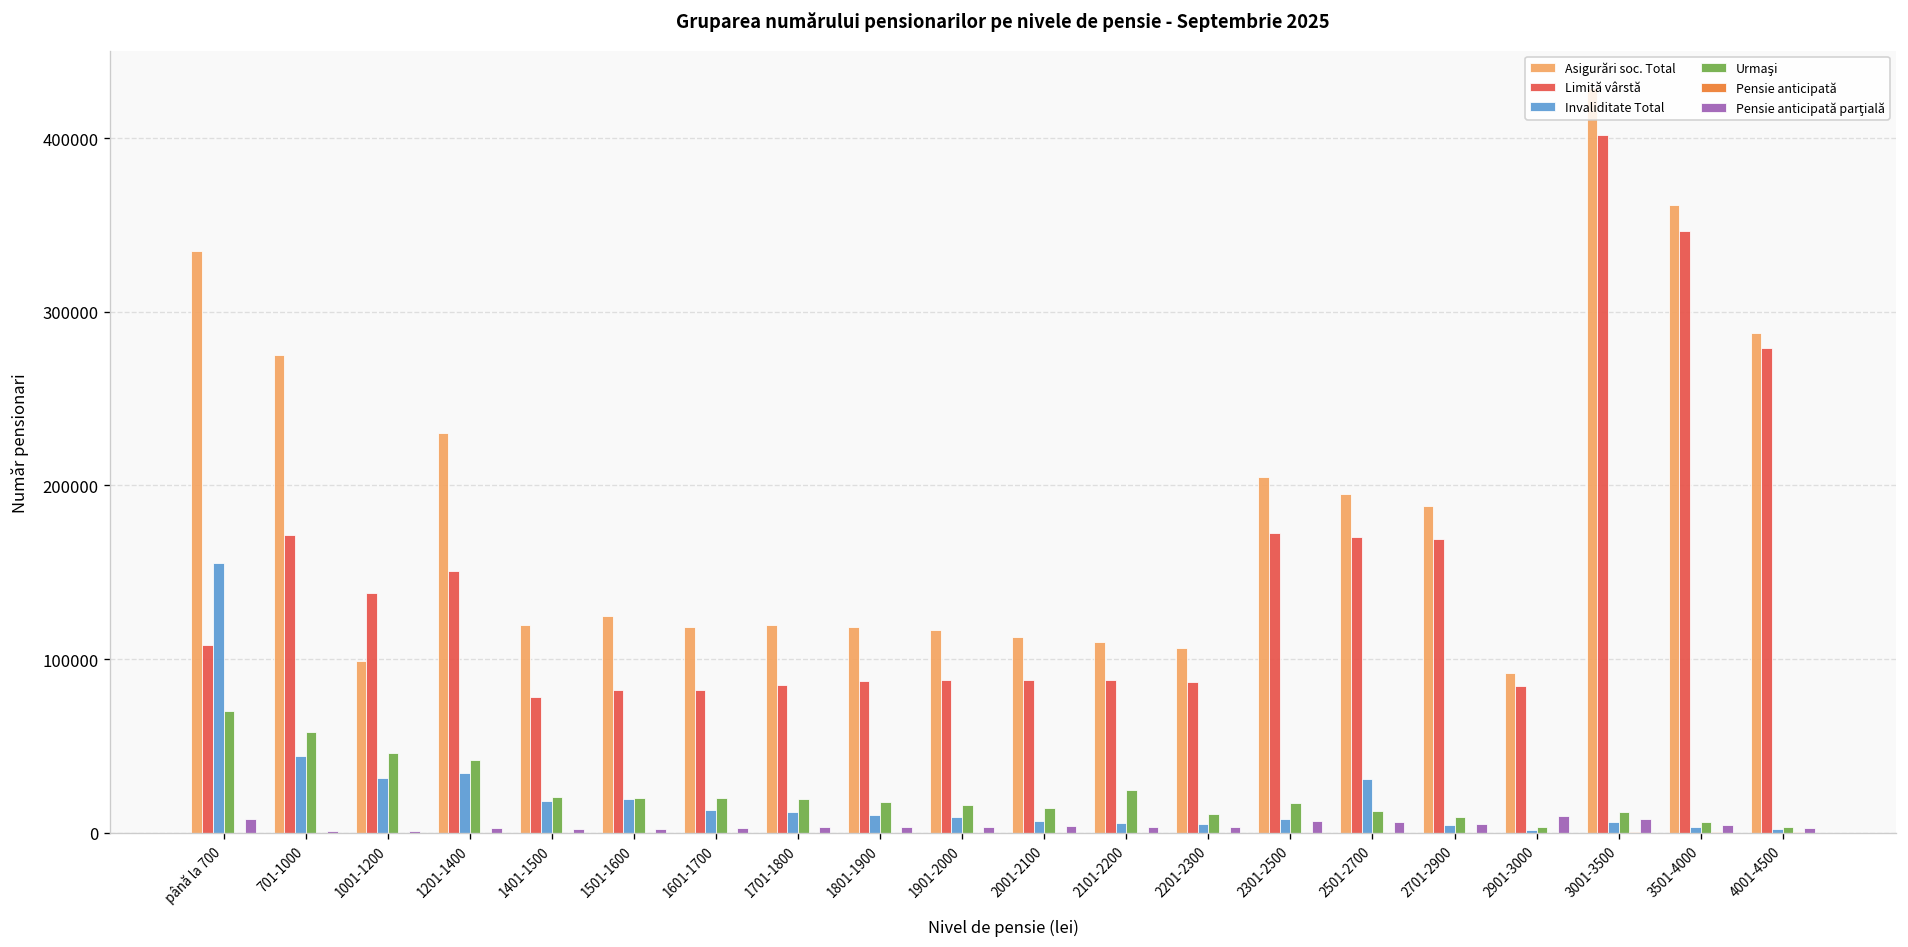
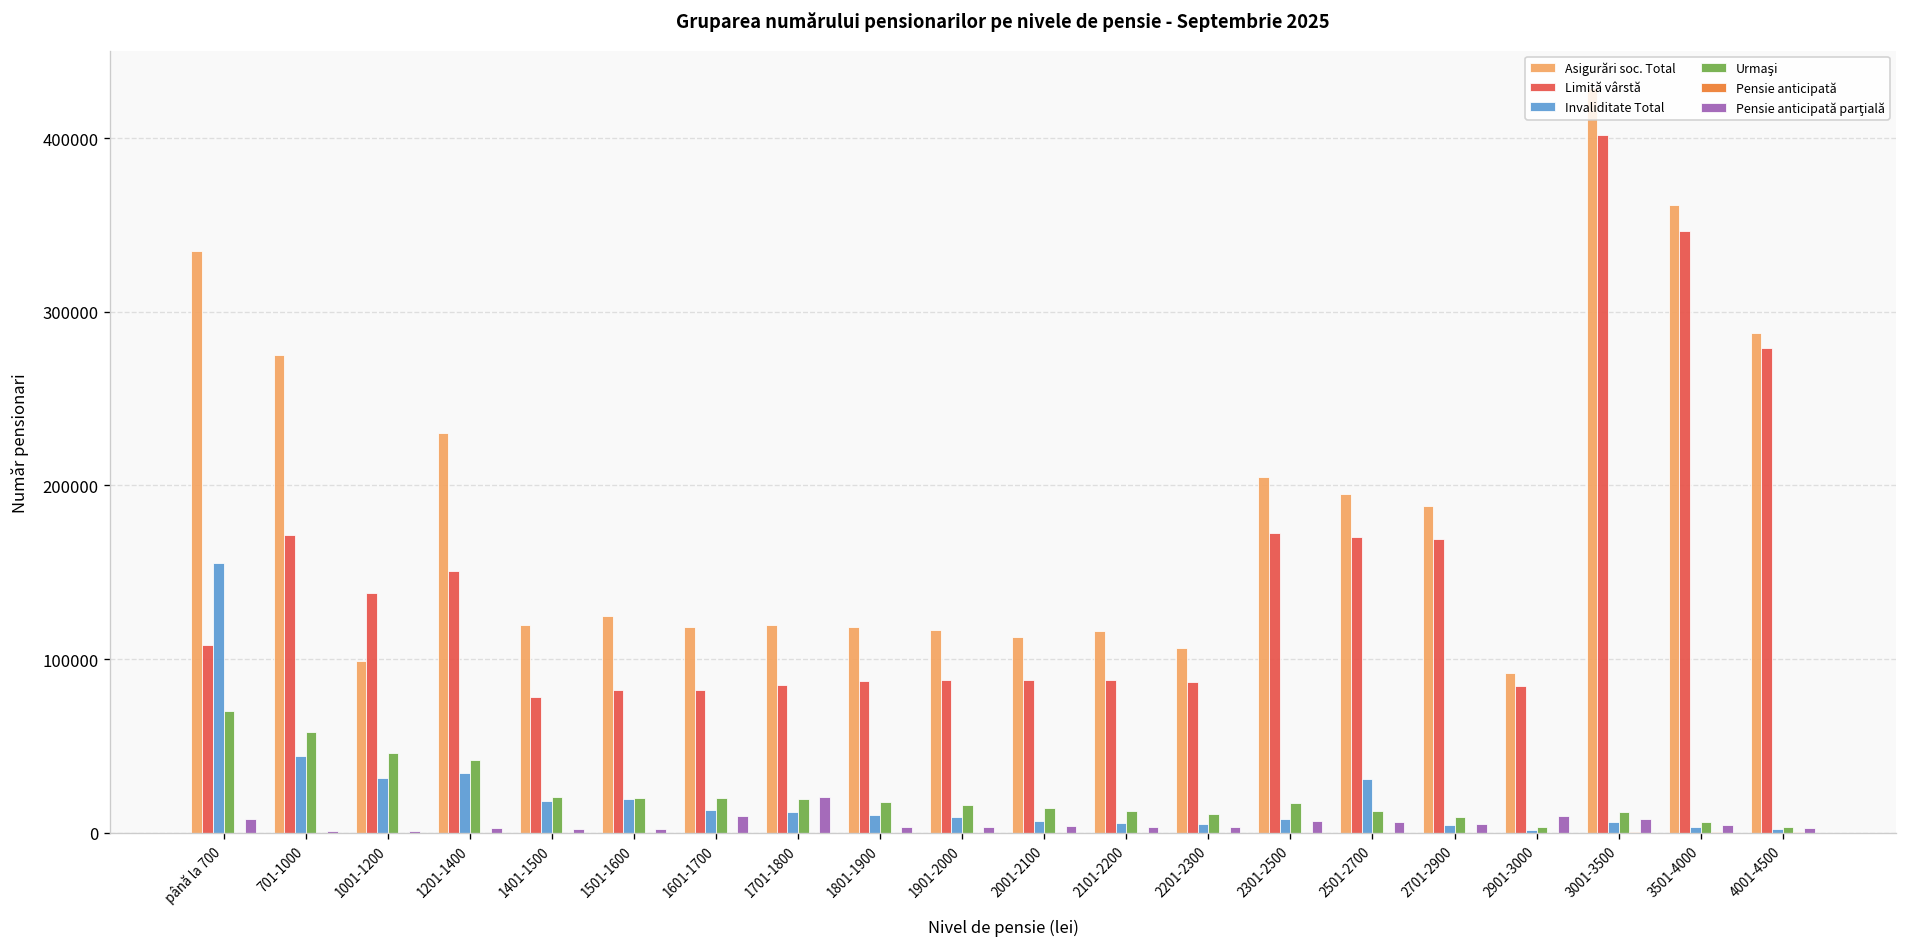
  {
    "Asigurări soc. Total": {
      "până la 700": 335000,
      "701-1000": 275000,
      "1001-1200": 99000,
      "1201-1400": 230000,
      "1401-1500": 119000,
      "1501-1600": 125000,
      "1601-1700": 119000,
      "1701-1800": 120000,
      "1801-1900": 119000,
      "1901-2000": 117000,
      "2001-2100": 113000,
-     "2101-2200": 110000,
+     "2101-2200": 116000,
      "2201-2300": 106000,
      "2301-2500": 205000,
      "2501-2700": 195000,
      "2701-2900": 188000,
      "2901-3000": 92000,
      "3501-4000": 362000,
      "4001-4500": 288000
    },
    "Invaliditate Total": {
      "până la 700": 155000,
      "701-1000": 44000,
      "1001-1200": 32000,
      "1201-1400": 35000,
      "1401-1500": 19000,
      "1501-1600": 20000,
      "1601-1700": 13000,
      "1701-1800": 12000,
      "1801-1900": 10000,
      "1901-2000": 9000,
      "2001-2100": 7000,
      "2101-2200": 6000,
      "2201-2300": 5000,
      "2301-2500": 8000,
      "2501-2700": 31000,
      "2701-2900": 5000,
      "2901-3000": 2000,
      "3001-3500": 6000,
      "3501-4000": 4000,
      "4001-4500": 2000
    },
    "Urmaşi": {
      "până la 700": 70000,
      "701-1000": 58000,
      "1001-1200": 46000,
      "1201-1400": 42000,
      "1401-1500": 21000,
      "1501-1600": 20000,
      "1601-1700": 20000,
      "1701-1800": 20000,
      "1801-1900": 18000,
      "1901-2000": 16000,
      "2001-2100": 14000,
-     "2101-2200": 25000,
+     "2101-2200": 13000,
      "2201-2300": 11000,
      "2301-2500": 17000,
      "2501-2700": 12000,
      "2701-2900": 9000,
      "2901-3000": 4000,
      "3001-3500": 12000,
      "3501-4000": 6000,
      "4001-4500": 3000
    },
    "Pensie anticipată parţială": {
      "până la 700": 8000,
      "1201-1400": 3000,
      "1401-1500": 2000,
      "1501-1600": 3000,
-     "1601-1700": 3000,
-     "1701-1800": 3000,
+     "1601-1700": 10000,
+     "1701-1800": 20000,
      "1801-1900": 3000,
      "1901-2000": 4000,
      "2001-2100": 4000,
      "2101-2200": 4000,
      "2201-2300": 4000,
      "2301-2500": 7000,
      "2501-2700": 6000,
      "2701-2900": 5000,
      "2901-3000": 10000,
      "3001-3500": 8000,
      "3501-4000": 5000,
      "4001-4500": 3000
    }
  }
